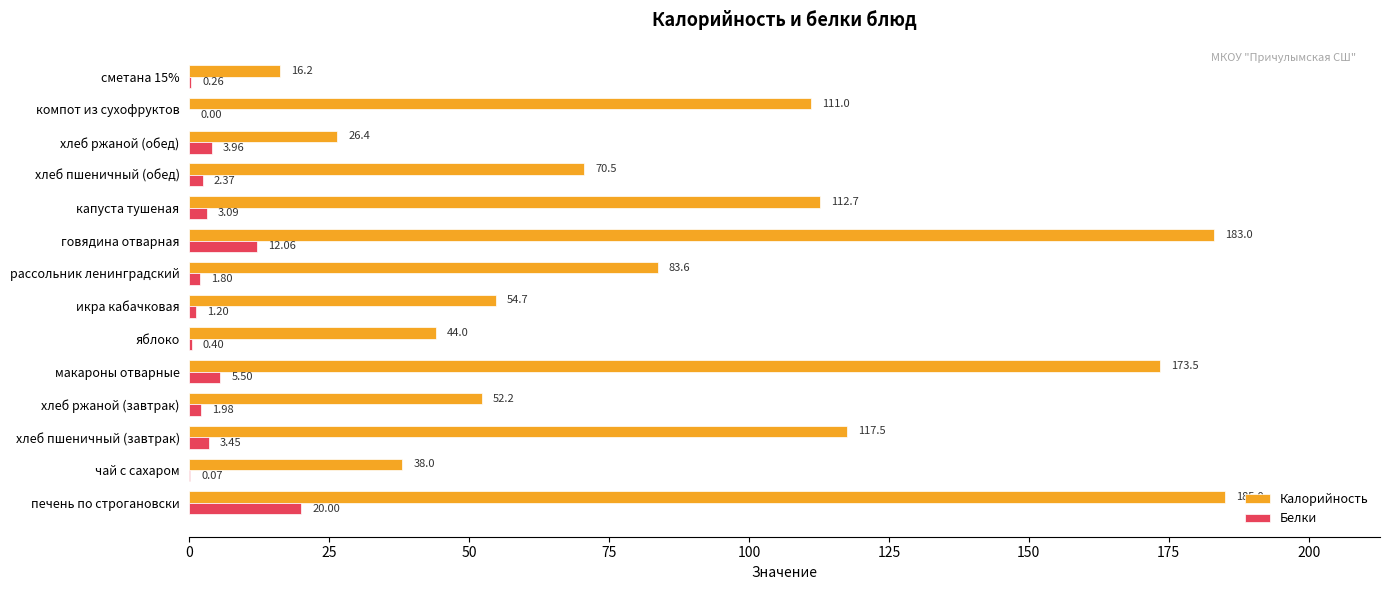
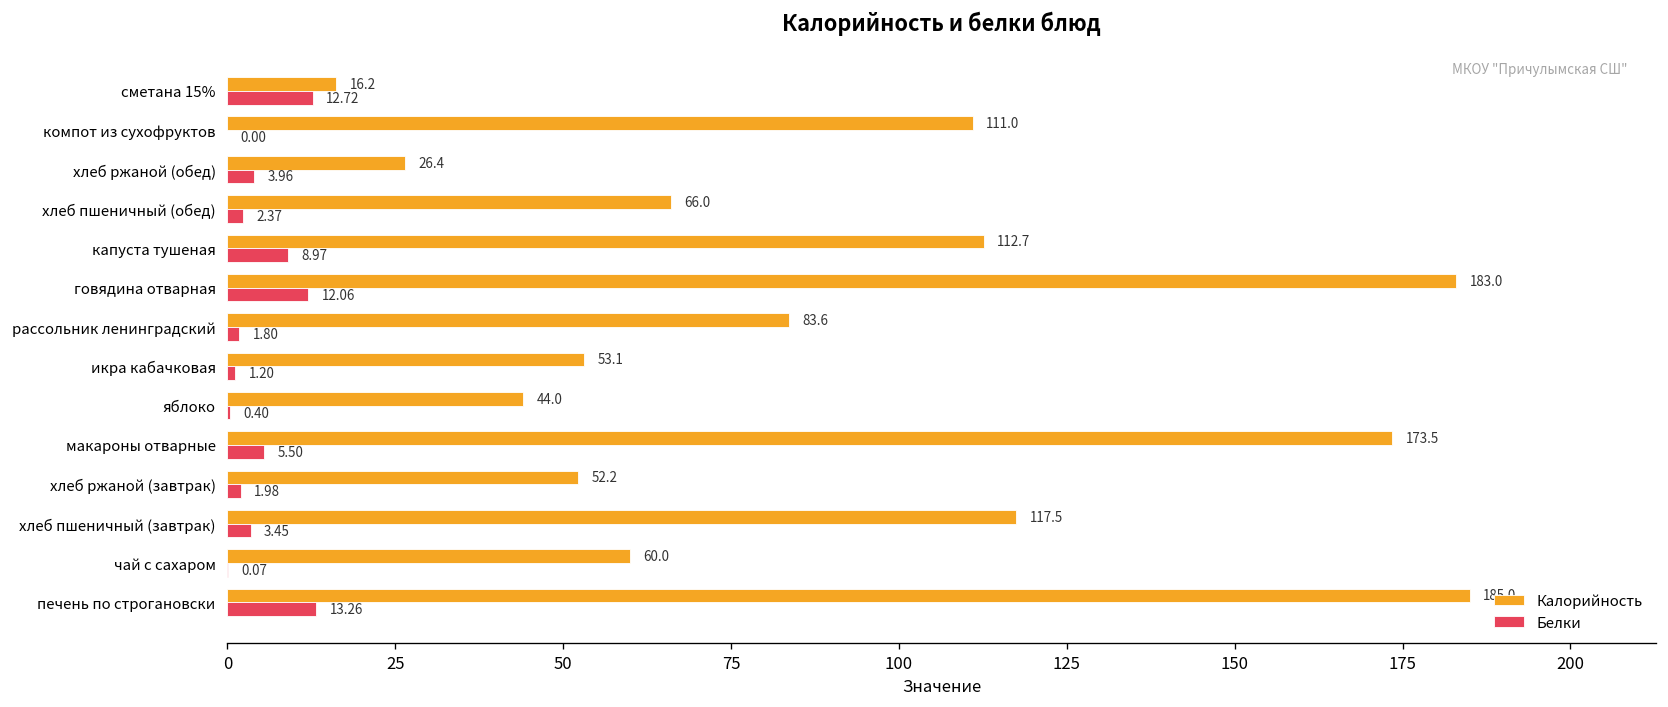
  {
    "Калорийность": {
      "сметана 15%": 16.2,
      "компот из сухофруктов": 111.0,
      "хлеб ржаной (обед)": 26.4,
-     "хлеб пшеничный (обед)": 70.5,
+     "хлеб пшеничный (обед)": 66.0,
      "капуста тушеная": 112.7,
      "говядина отварная": 183.0,
      "рассольник ленинградский": 83.6,
-     "икра кабачковая": 54.7,
+     "икра кабачковая": 53.1,
      "яблоко": 44.0,
      "макароны отварные": 173.5,
      "хлеб ржаной (завтрак)": 52.2,
      "хлеб пшеничный (завтрак)": 117.5,
-     "чай с сахаром": 38.0,
+     "чай с сахаром": 60.0,
      "печень по строгановски": 185.0
    },
    "Белки": {
-     "сметана 15%": 0.26,
+     "сметана 15%": 12.72,
      "компот из сухофруктов": 0.00,
      "хлеб ржаной (обед)": 3.96,
      "хлеб пшеничный (обед)": 2.37,
-     "капуста тушеная": 3.09,
+     "капуста тушеная": 8.97,
      "говядина отварная": 12.06,
      "рассольник ленинградский": 1.80,
      "икра кабачковая": 1.20,
      "яблоко": 0.40,
      "макароны отварные": 5.50,
      "хлеб ржаной (завтрак)": 1.98,
      "хлеб пшеничный (завтрак)": 3.45,
      "чай с сахаром": 0.07,
-     "печень по строгановски": 20.00
+     "печень по строгановски": 13.26
    }
  }
